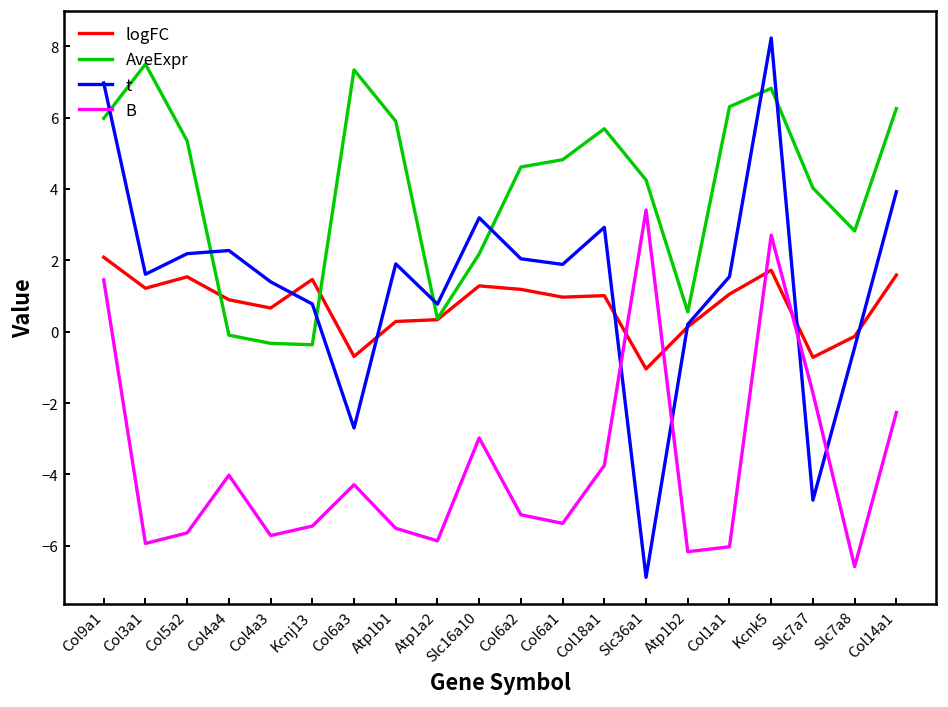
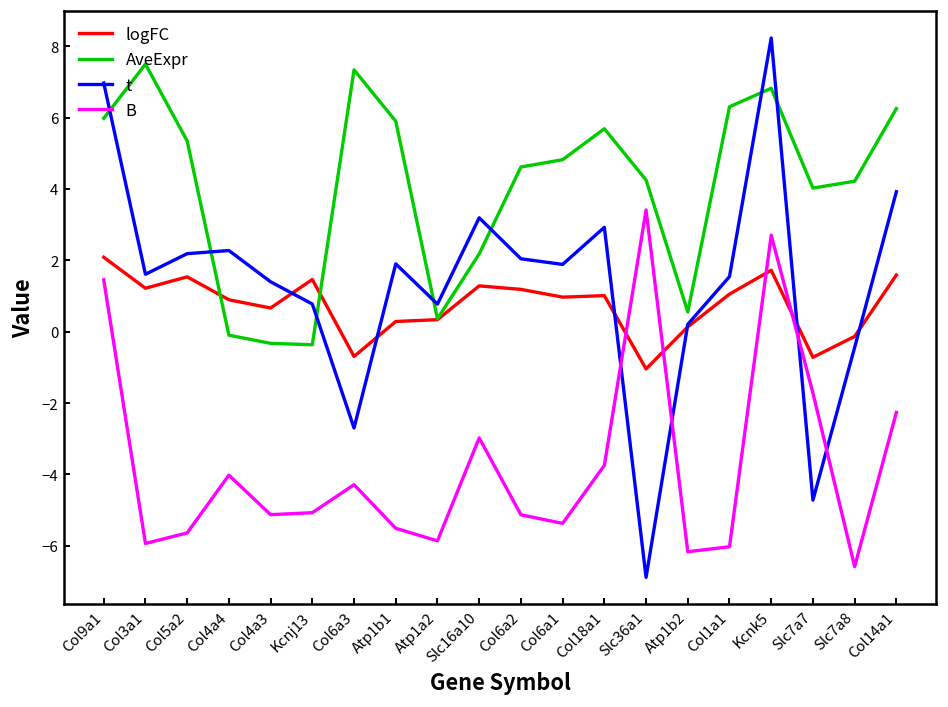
  {
    "logFC": {
      "Col9a1": 2.1,
      "Col3a1": 1.2,
      "Col5a2": 1.5,
      "Col4a4": 0.9,
      "Col4a3": 0.7,
      "Kcnj13": 1.5,
      "Col6a3": -0.7,
      "Atp1b1": 0.3,
      "Slc16a10": 1.3,
      "Col6a2": 1.2,
      "Col6a1": 1.0,
      "Col18a1": 1.0,
      "Slc36a1": -1.0,
      "Col1a1": 1.1,
      "Kcnk5": 1.7,
      "Slc7a7": -0.7,
      "Slc7a8": -0.1,
      "Col14a1": 1.6
    },
    "AveExpr": {
      "Col9a1": 6.0,
      "Col3a1": 7.5,
      "Col5a2": 5.3,
      "Col4a4": -0.1,
      "Col4a3": -0.3,
      "Kcnj13": -0.4,
      "Col6a3": 7.3,
      "Atp1b1": 5.9,
      "Slc16a10": 2.2,
      "Col6a2": 4.6,
      "Col6a1": 4.8,
      "Col18a1": 5.7,
      "Slc36a1": 4.3,
      "Atp1b2": 0.6,
      "Col1a1": 6.3,
      "Kcnk5": 6.8,
      "Slc7a7": 4.0,
-     "Slc7a8": 2.8,
+     "Slc7a8": 4.2,
      "Col14a1": 6.3
    },
    "t": {
      "Col9a1": 7.0,
      "Col3a1": 1.6,
      "Col5a2": 2.2,
      "Col4a4": 2.3,
      "Col4a3": 1.4,
      "Kcnj13": 0.8,
      "Col6a3": -2.7,
      "Atp1b1": 1.9,
      "Atp1a2": 0.8,
      "Slc16a10": 3.2,
      "Col6a2": 2.0,
      "Col6a1": 1.9,
      "Col18a1": 2.9,
      "Slc36a1": -6.9,
      "Col1a1": 1.5,
      "Kcnk5": 8.2,
      "Slc7a7": -4.7,
      "Slc7a8": -0.4,
      "Col14a1": 3.9
    },
    "B": {
      "Col9a1": 1.5,
      "Col3a1": -5.9,
      "Col5a2": -5.6,
      "Col4a4": -4.0,
-     "Col4a3": -5.7,
-     "Kcnj13": -5.4,
+     "Col4a3": -5.1,
+     "Kcnj13": -5.1,
      "Col6a3": -4.3,
      "Atp1b1": -5.5,
      "Atp1a2": -5.9,
      "Slc16a10": -3.0,
      "Col6a2": -5.1,
      "Col6a1": -5.4,
      "Col18a1": -3.7,
      "Slc36a1": 3.4,
      "Atp1b2": -6.2,
      "Col1a1": -6.0,
      "Kcnk5": 2.7,
      "Slc7a7": -1.7,
      "Slc7a8": -6.6,
      "Col14a1": -2.3
    }
  }
